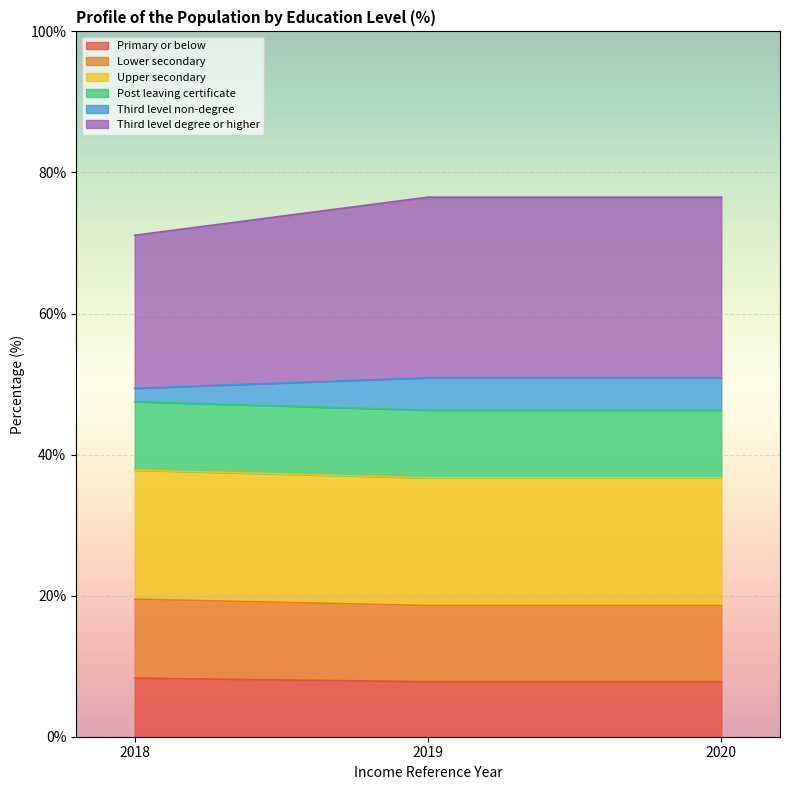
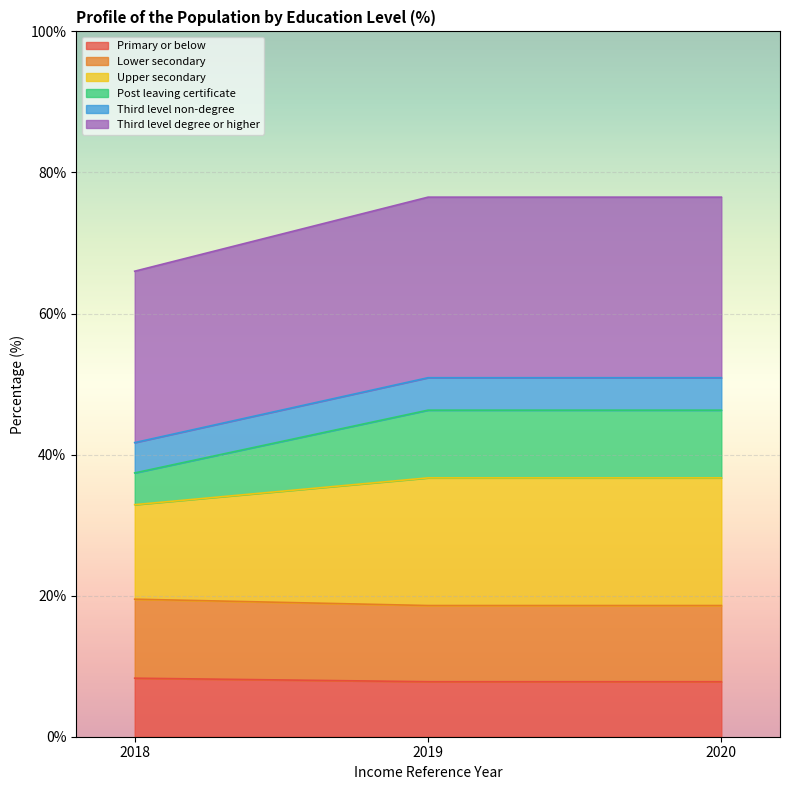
  {
    "Upper secondary": {
-     "2018": "18%",
+     "2018": "13%",
      "2019": "18%",
      "2020": "18%"
    },
    "Post leaving certificate": {
-     "2018": "10%",
+     "2018": "5%",
      "2019": "10%",
      "2020": "10%"
    },
    "Third level non-degree": {
-     "2018": "2%",
+     "2018": "4%",
      "2019": "5%",
      "2020": "5%"
    },
    "Third level degree or higher": {
-     "2018": "22%",
+     "2018": "24%",
      "2019": "26%",
      "2020": "26%"
    }
  }
